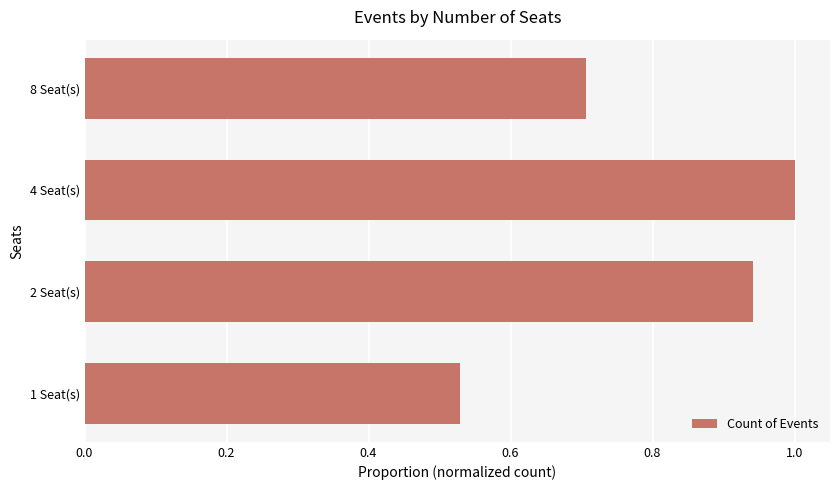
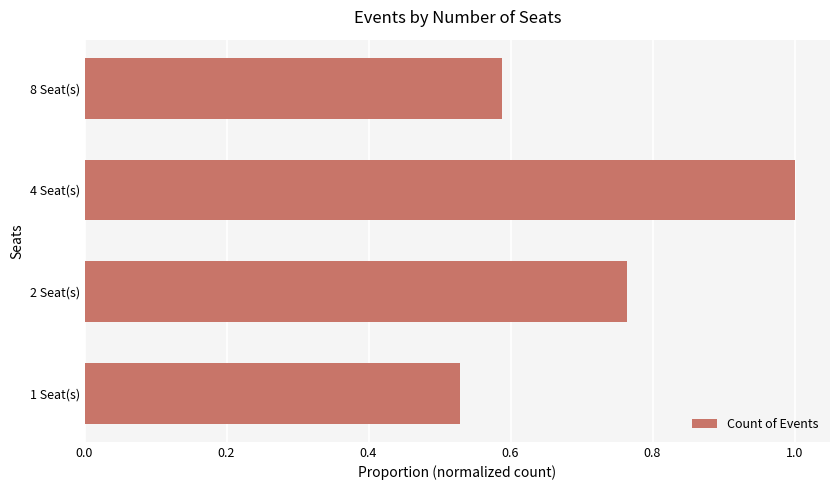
  {
-   "8 Seat(s)": 0.71,
+   "8 Seat(s)": 0.59,
    "4 Seat(s)": 1.00,
-   "2 Seat(s)": 0.94,
+   "2 Seat(s)": 0.76,
    "1 Seat(s)": 0.53
  }
